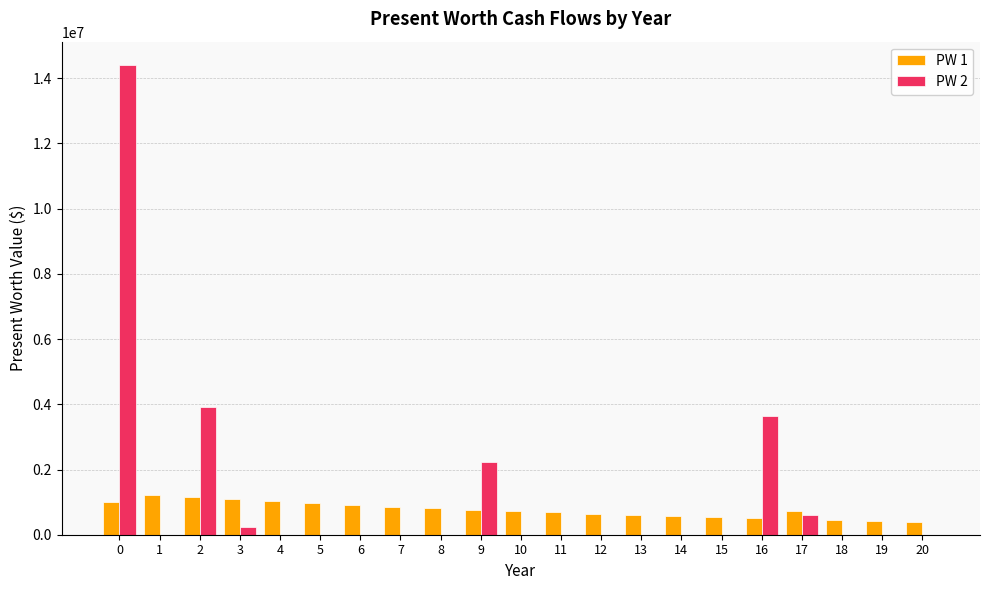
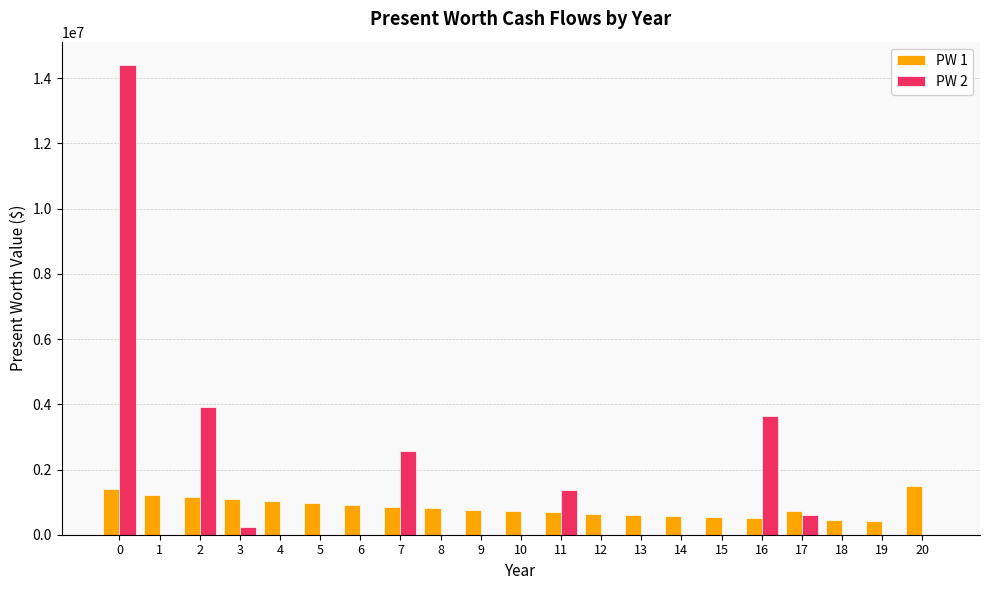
  {
    "PW 1": {
-     "0": 1000000,
+     "0": 1400000,
      "1": 1200000,
      "2": 1200000,
      "3": 1100000,
      "4": 1000000,
      "5": 1000000,
      "6": 900000,
      "7": 900000,
      "8": 800000,
      "9": 800000,
      "10": 700000,
      "11": 700000,
      "12": 600000,
      "13": 600000,
      "14": 600000,
      "15": 500000,
      "16": 500000,
      "17": 700000,
      "18": 500000,
      "19": 400000,
-     "20": 400000
+     "20": 1500000
    },
    "PW 2": {
      "0": 14400000,
      "1": 0,
      "2": 3900000,
      "3": 200000,
      "4": 0,
      "5": 0,
      "6": 0,
-     "7": 0,
+     "7": 2600000,
      "8": 0,
-     "9": 2200000,
+     "9": 0,
      "10": 0,
-     "11": 0,
+     "11": 1400000,
      "12": 0,
      "13": 0,
      "14": 0,
      "15": 0,
      "16": 3700000,
      "17": 600000,
      "18": 0,
      "19": 0,
      "20": 0
    }
  }
